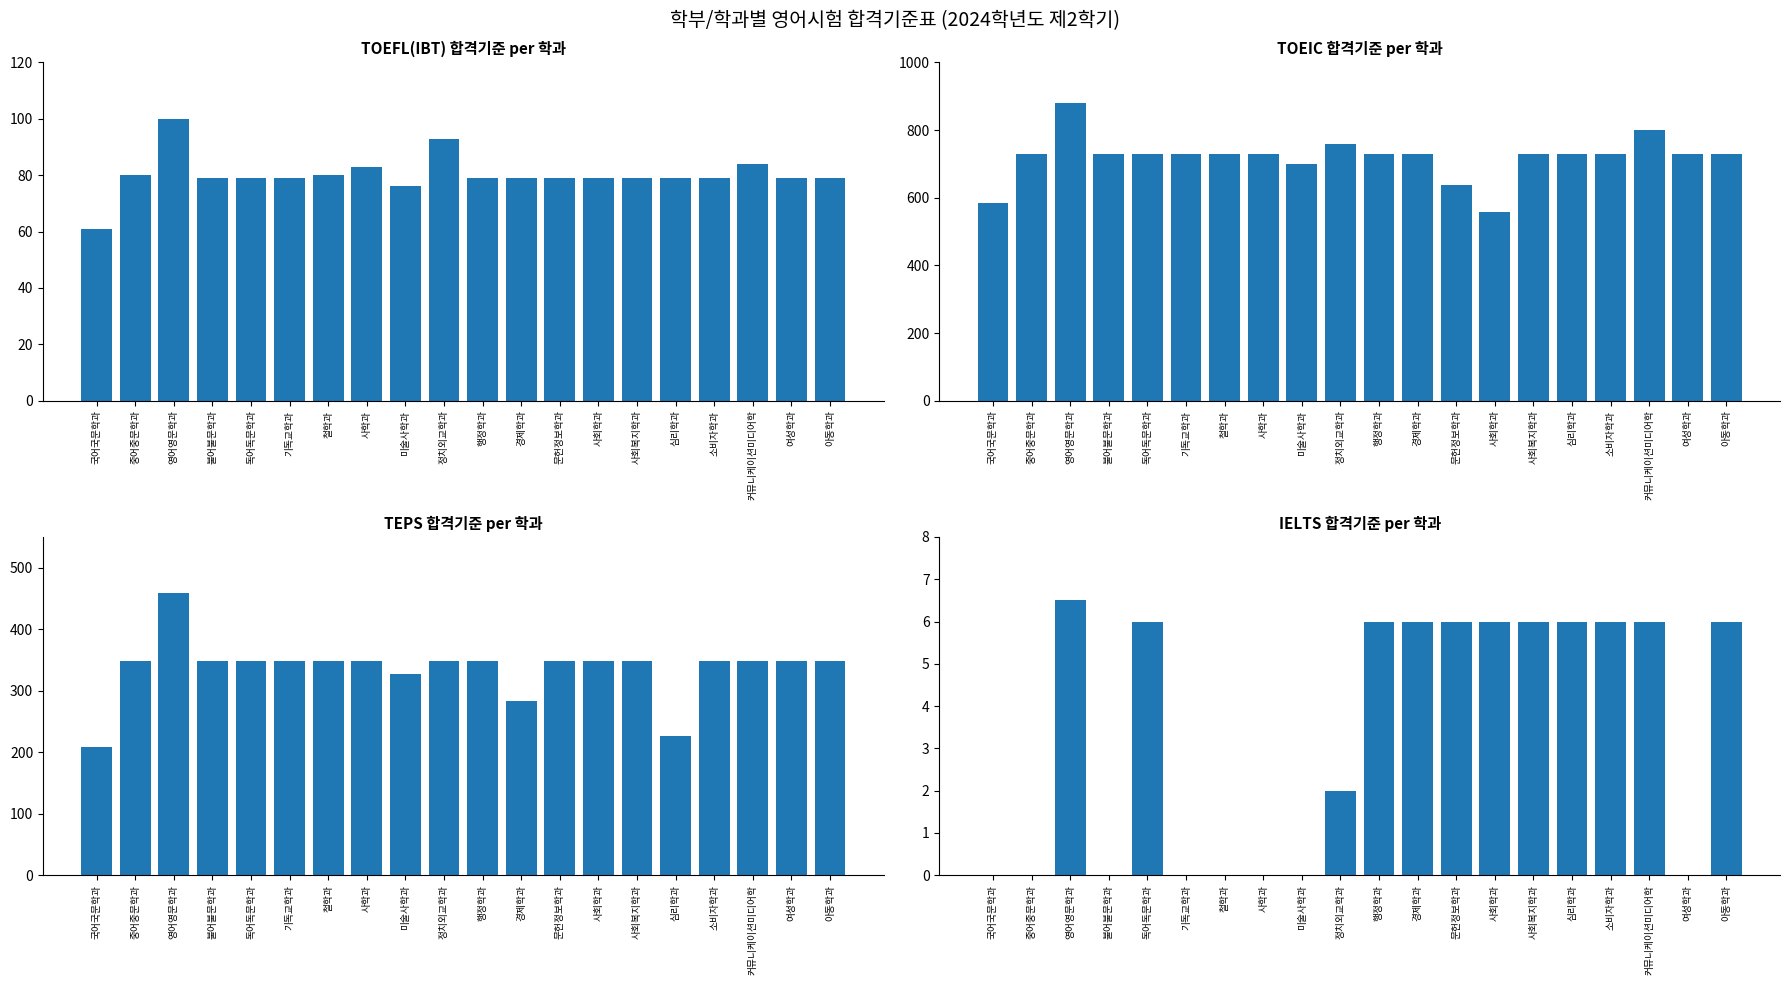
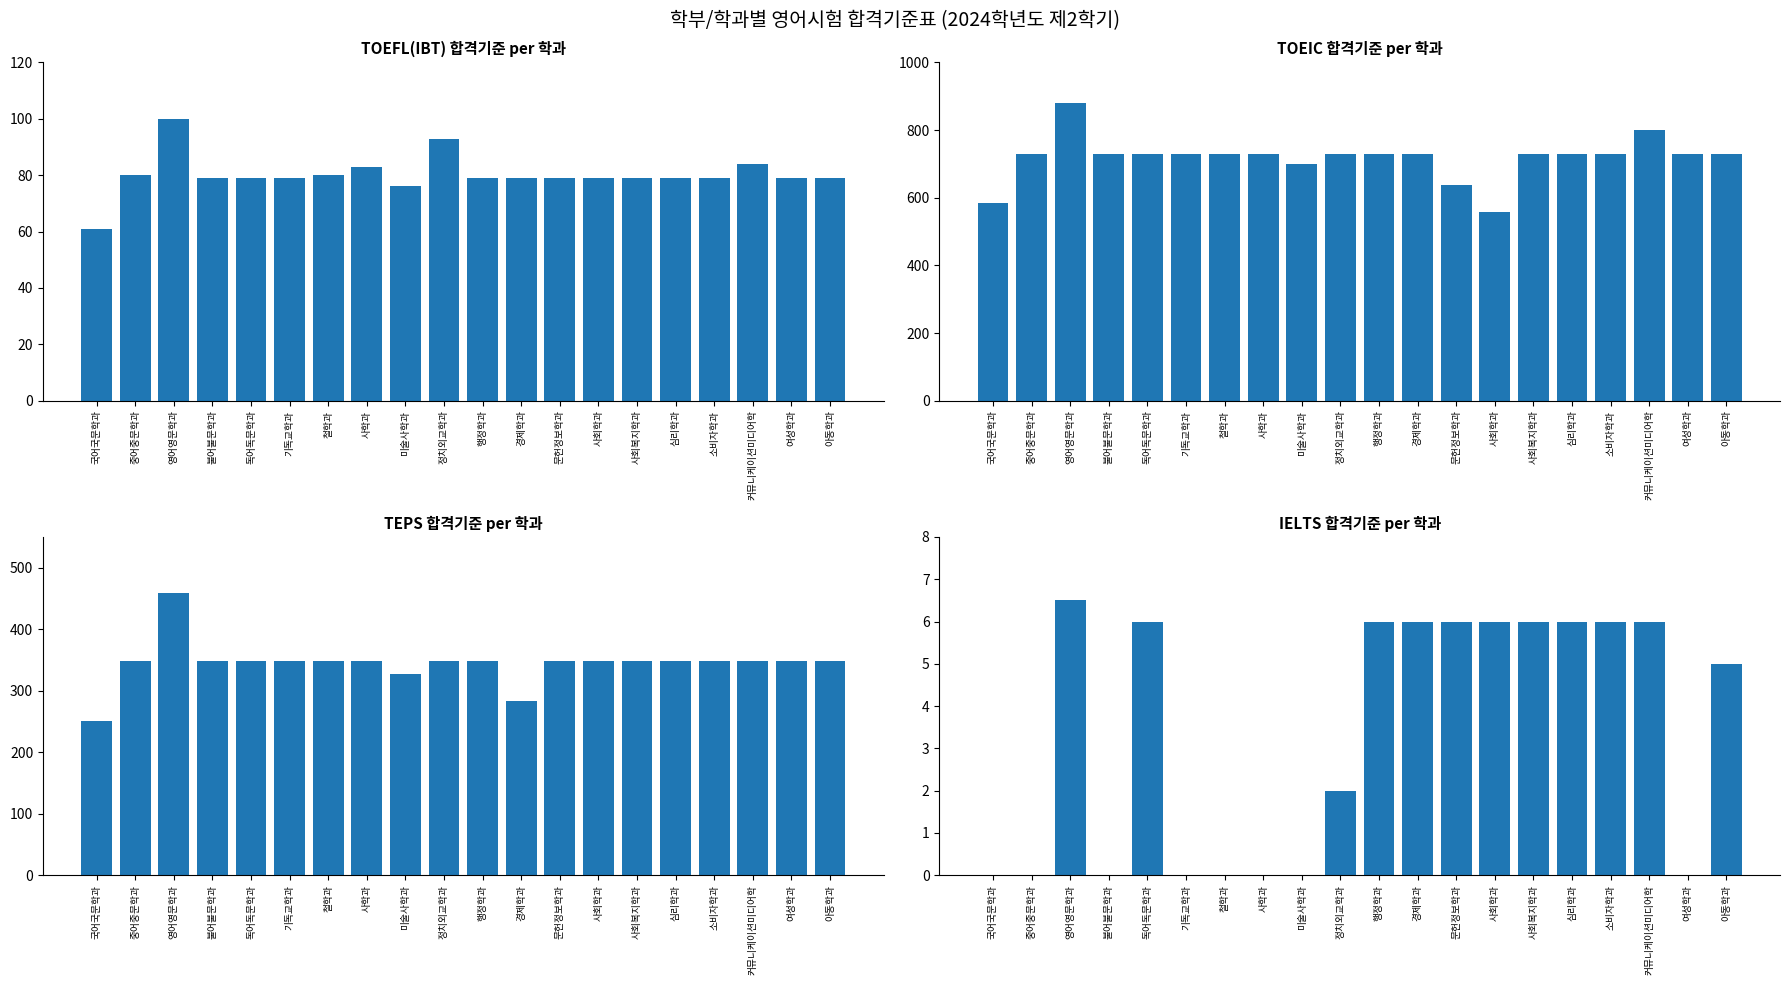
  {
    "TOEFL(IBT) 합격기준 per 학과": {
      "국어국문학과": 61,
      "중어중문학과": 80,
      "영어영문학과": 100,
      "불어불문학과": 79,
      "독어독문학과": 79,
      "기독교학과": 79,
      "철학과": 80,
      "사학과": 83,
      "미술사학과": 76,
      "정치외교학과": 93,
      "행정학과": 79,
      "경제학과": 79,
      "문헌정보학과": 79,
      "사회학과": 79,
      "사회복지학과": 79,
      "심리학과": 79,
      "소비자학과": 79,
      "커뮤니케이션미디어학": 84,
      "여성학과": 79,
      "아동학과": 79
    },
    "TOEIC 합격기준 per 학과": {
      "국어국문학과": 590,
      "중어중문학과": 730,
      "영어영문학과": 880,
      "불어불문학과": 730,
      "독어독문학과": 730,
      "기독교학과": 730,
      "철학과": 730,
      "사학과": 730,
      "미술사학과": 700,
-     "정치외교학과": 760,
+     "정치외교학과": 730,
      "행정학과": 730,
      "경제학과": 730,
      "문헌정보학과": 640,
      "사회학과": 560,
      "사회복지학과": 730,
      "심리학과": 730,
      "소비자학과": 730,
      "커뮤니케이션미디어학": 800,
      "여성학과": 730,
      "아동학과": 730
    },
    "TEPS 합격기준 per 학과": {
-     "국어국문학과": 210,
+     "국어국문학과": 250,
      "중어중문학과": 350,
      "영어영문학과": 460,
      "불어불문학과": 350,
      "독어독문학과": 350,
      "기독교학과": 350,
      "철학과": 350,
      "사학과": 350,
      "미술사학과": 330,
      "정치외교학과": 350,
      "행정학과": 350,
      "경제학과": 280,
      "문헌정보학과": 350,
      "사회학과": 350,
      "사회복지학과": 350,
-     "심리학과": 230,
+     "심리학과": 350,
      "소비자학과": 350,
      "커뮤니케이션미디어학": 350,
      "여성학과": 350,
      "아동학과": 350
    },
    "IELTS 합격기준 per 학과": {
      "국어국문학과": 0,
      "중어중문학과": 0,
      "영어영문학과": 6.5,
      "불어불문학과": 0,
      "독어독문학과": 6,
      "기독교학과": 0,
      "철학과": 0,
      "사학과": 0,
      "미술사학과": 0,
      "정치외교학과": 2,
      "행정학과": 6,
      "경제학과": 6,
      "문헌정보학과": 6,
      "사회학과": 6,
      "사회복지학과": 6,
      "심리학과": 6,
      "소비자학과": 6,
      "커뮤니케이션미디어학": 6,
      "여성학과": 0,
-     "아동학과": 6
+     "아동학과": 5
    }
  }
